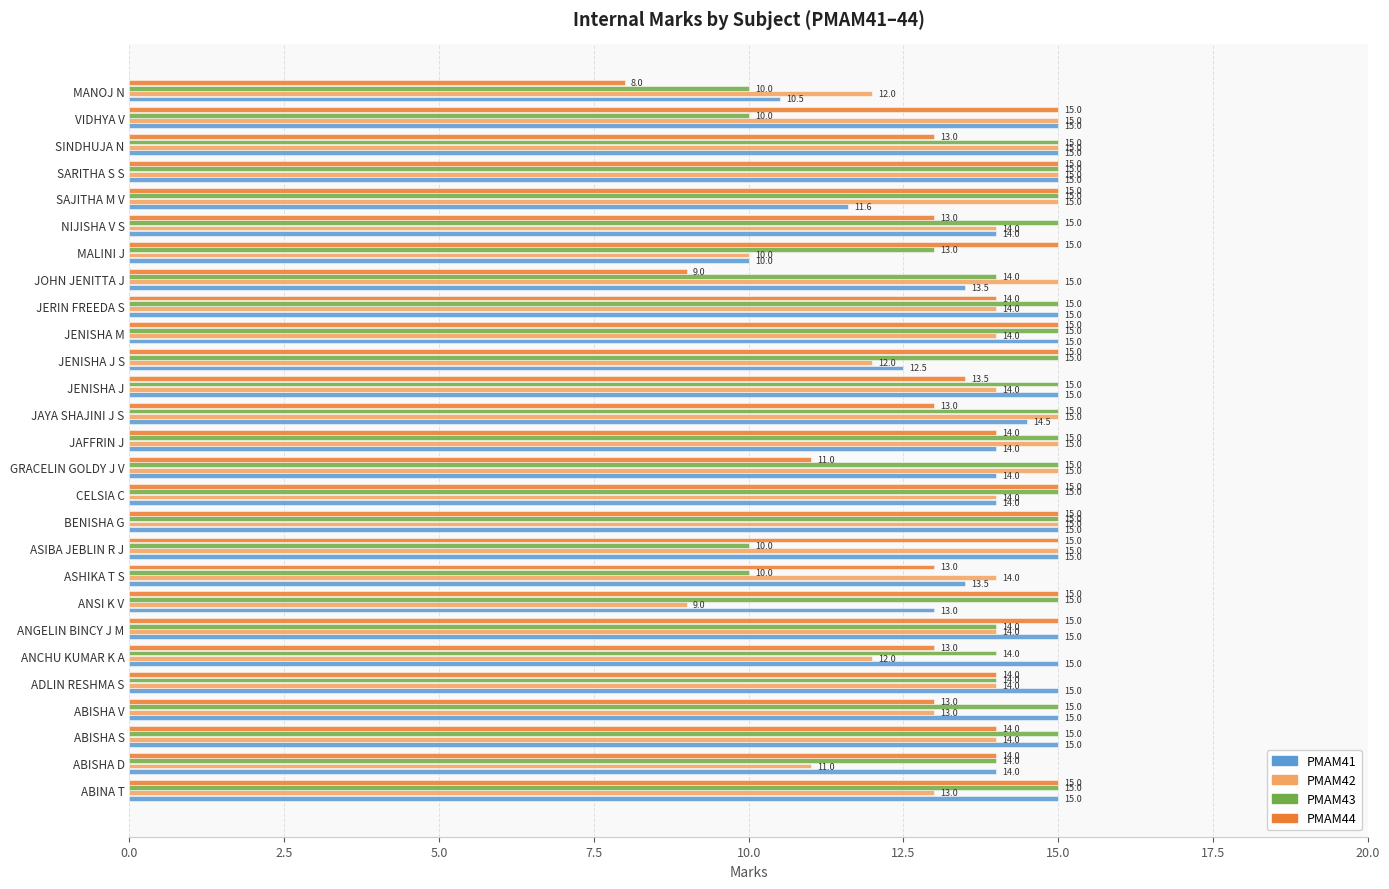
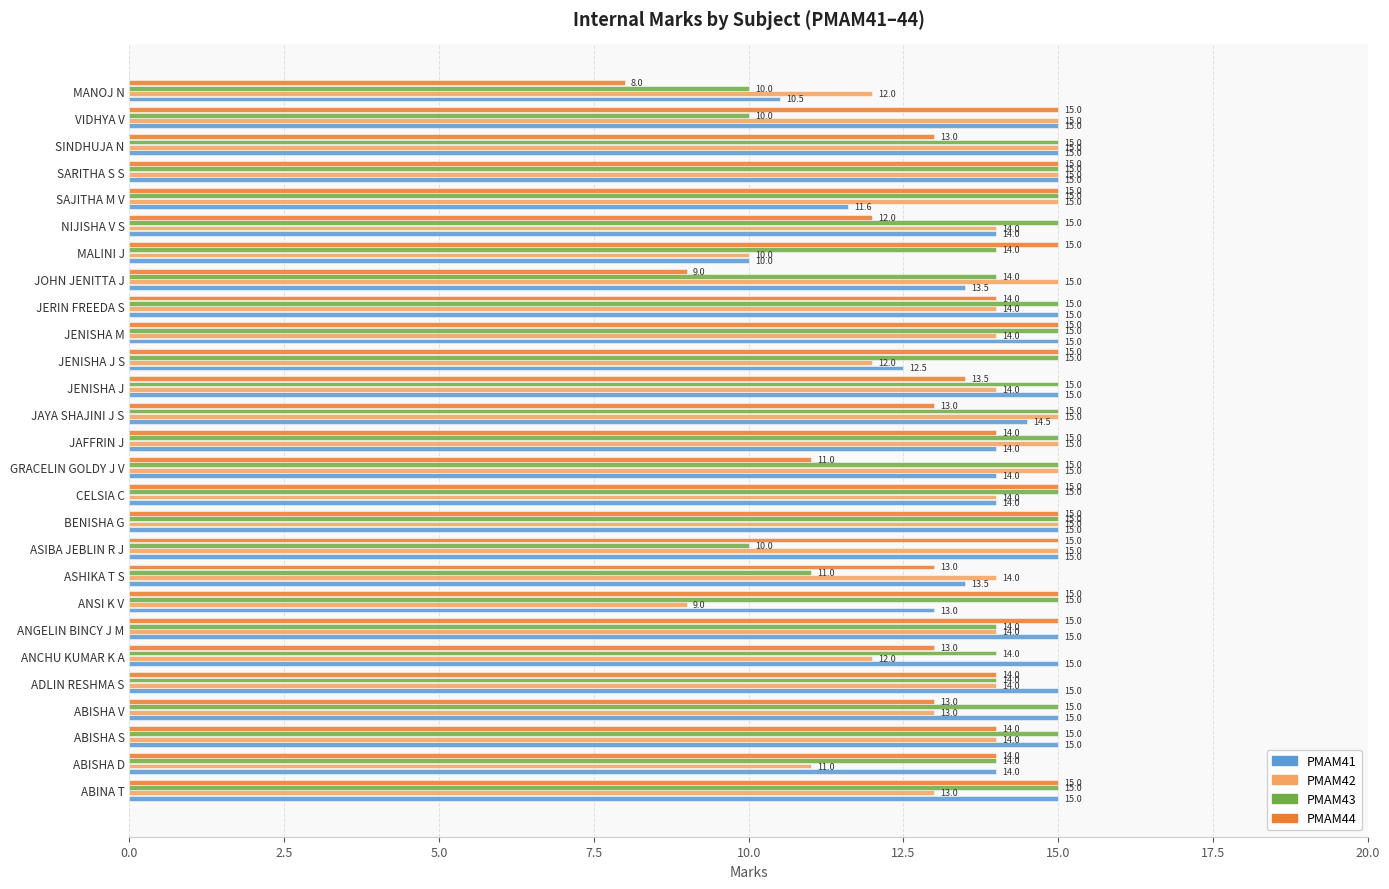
  {
    "PMAM41": {
      "MANOJ N": 10.5,
      "SAJITHA M V": 11.6,
      "JOHN JENITTA J": 13.5,
      "JERIN FREEDA S": 15.0,
      "JENISHA M": 15.0,
      "JENISHA J S": 12.5,
      "JENISHA J": 15.0,
      "JAYA SHAJINI J S": 14.5,
      "JAFFRIN J": 14.0,
      "GRACELIN GOLDY J V": 14.0,
      "ASHIKA T S": 13.5,
      "ANSI K V": 13.0,
      "ANGELIN BINCY J M": 15.0,
      "ANCHU KUMAR K A": 15.0,
      "ADLIN RESHMA S": 15.0,
      "ABISHA V": 15.0,
      "ABISHA S": 15.0,
      "ABISHA D": 14.0,
      "ABINA T": 15.0
    },
    "PMAM42": {
      "MANOJ N": 12.0,
      "JOHN JENITTA J": 15.0,
      "JERIN FREEDA S": 14.0,
      "JENISHA M": 14.0,
      "JENISHA J S": 12.0,
      "JENISHA J": 14.0,
      "ASHIKA T S": 14.0,
      "ANSI K V": 9.0,
      "ANCHU KUMAR K A": 12.0,
      "ABISHA V": 13.0,
      "ABISHA S": 14.0,
      "ABISHA D": 11.0,
      "ABINA T": 13.0
    },
    "PMAM43": {
      "MANOJ N": 10.0,
      "VIDHYA V": 10.0,
      "NIJISHA V S": 15.0,
-     "MALINI J": 13.0,
+     "MALINI J": 14.0,
      "JOHN JENITTA J": 14.0,
      "JERIN FREEDA S": 15.0,
      "JENISHA J": 15.0,
      "ASIBA JEBLIN R J": 10.0,
-     "ASHIKA T S": 10.0,
+     "ASHIKA T S": 11.0,
      "ANCHU KUMAR K A": 14.0,
      "ABISHA V": 15.0,
      "ABISHA S": 15.0
    },
    "PMAM44": {
      "MANOJ N": 8.0,
      "VIDHYA V": 15.0,
      "SINDHUJA N": 13.0,
-     "NIJISHA V S": 13.0,
+     "NIJISHA V S": 12.0,
      "MALINI J": 15.0,
      "JOHN JENITTA J": 9.0,
      "JERIN FREEDA S": 14.0,
      "JENISHA J": 13.5,
      "JAYA SHAJINI J S": 13.0,
      "JAFFRIN J": 14.0,
      "GRACELIN GOLDY J V": 11.0,
      "ASIBA JEBLIN R J": 15.0,
      "ASHIKA T S": 13.0,
      "ANGELIN BINCY J M": 15.0,
      "ANCHU KUMAR K A": 13.0,
      "ABISHA V": 13.0,
      "ABISHA S": 14.0
    }
  }
